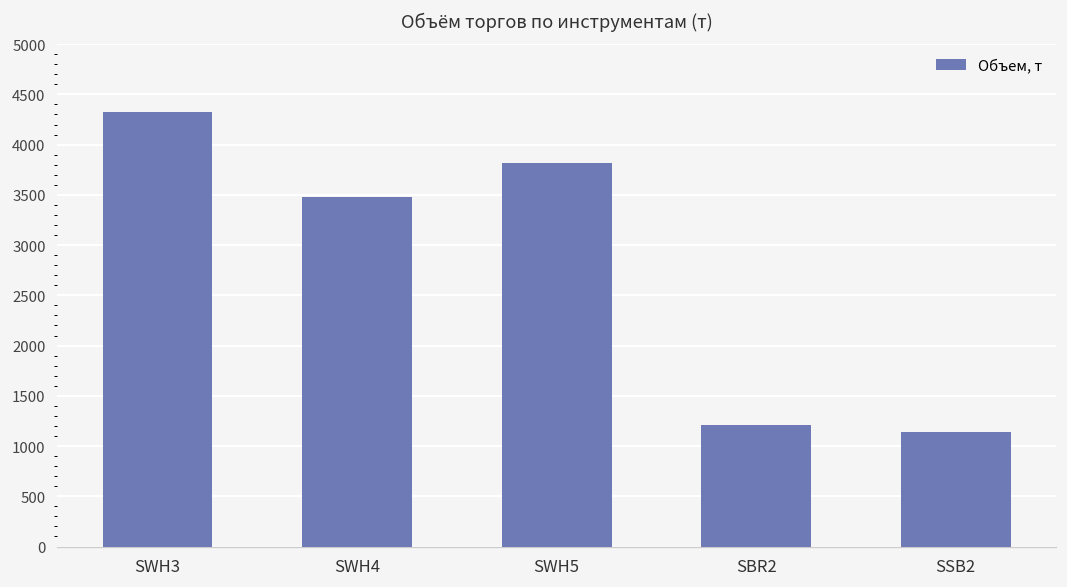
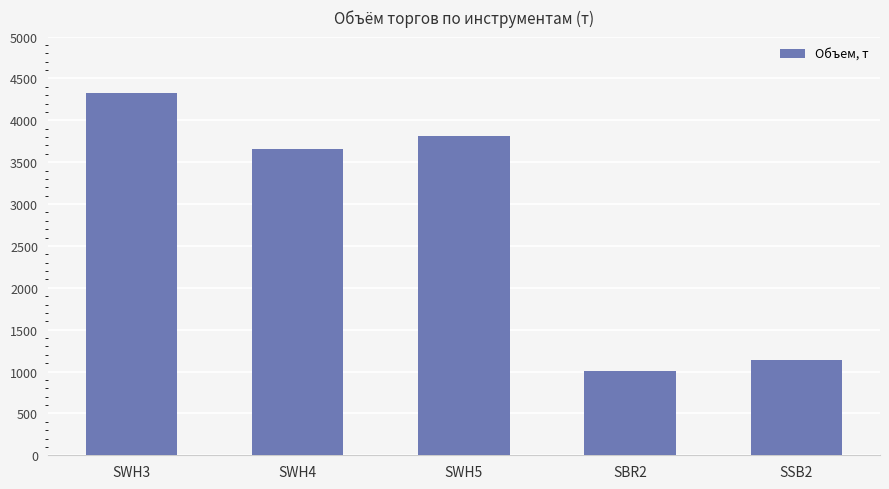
  {
    "SWH3": 4300,
-   "SWH4": 3500,
+   "SWH4": 3700,
    "SWH5": 3800,
-   "SBR2": 1200,
+   "SBR2": 1000,
    "SSB2": 1100
  }
